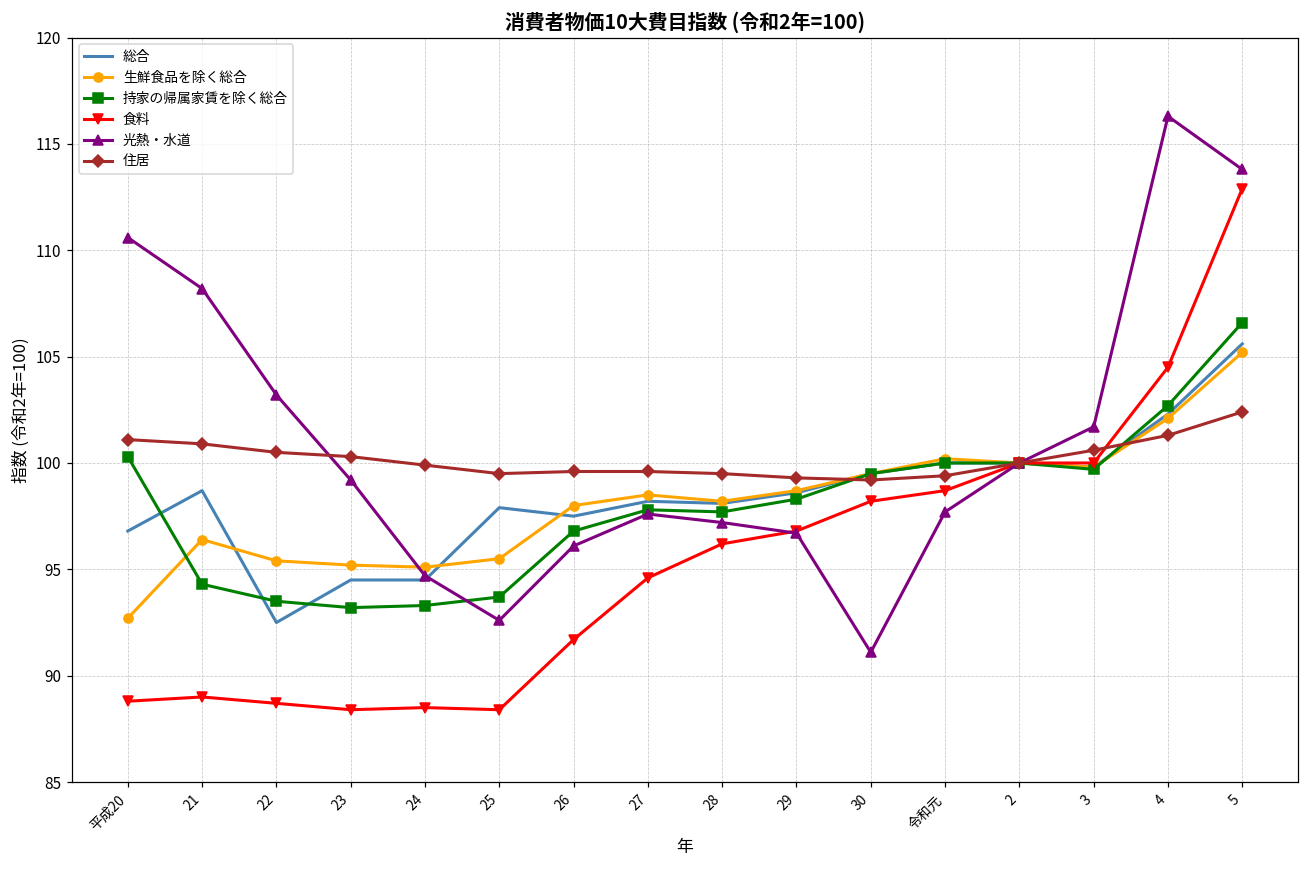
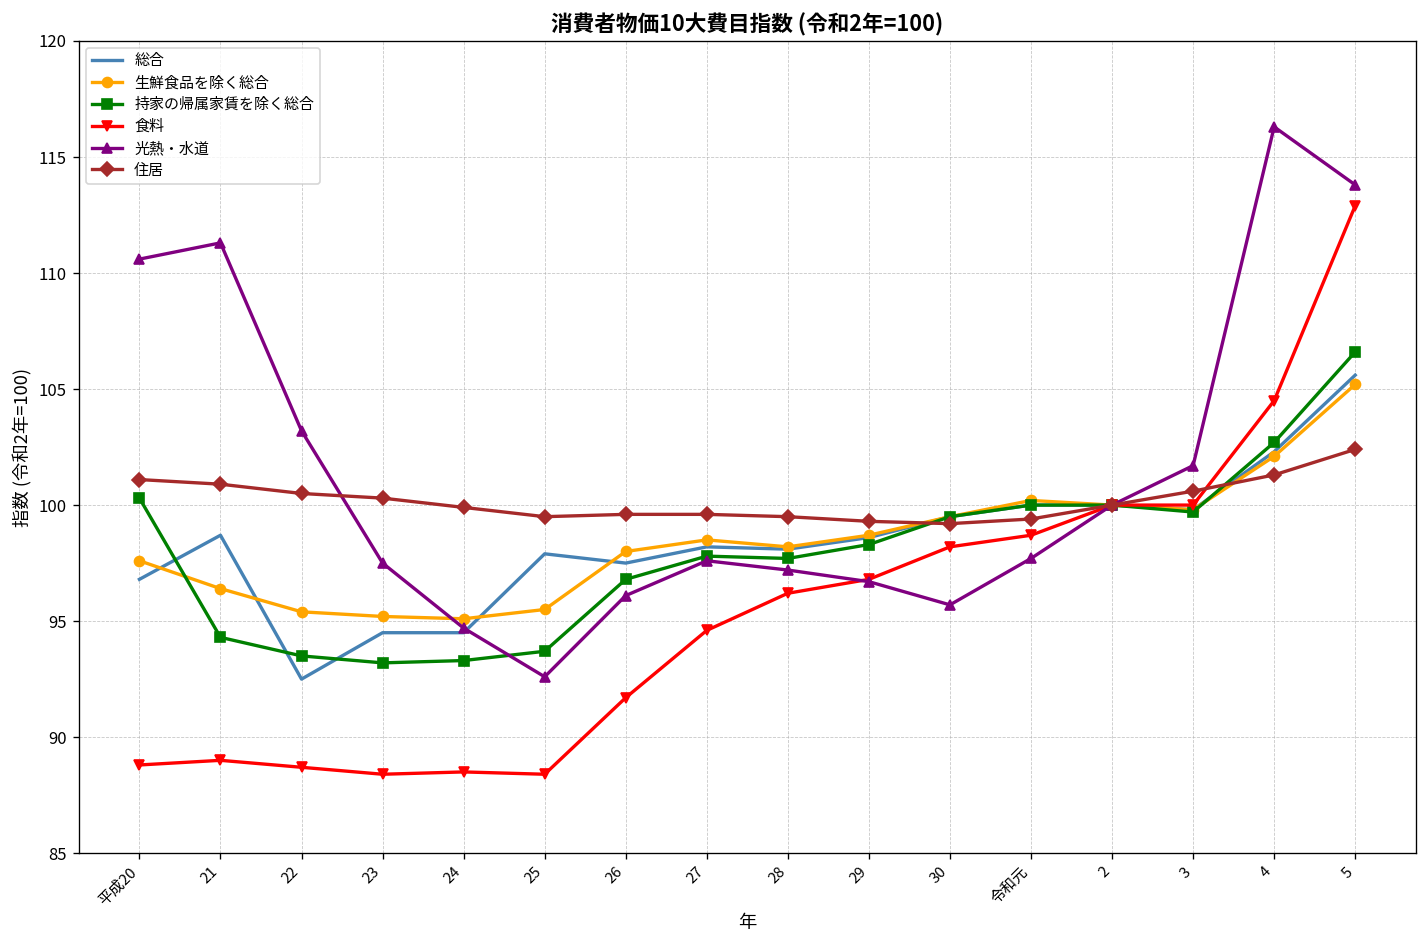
  {
    "総合": {
      "平成20": 96.8,
      "21": 98.7,
      "22": 92.5,
      "23": 94.5,
      "24": 94.5,
      "25": 97.9,
      "26": 97.5,
      "27": 98.2,
      "4": 102.3,
      "5": 105.6
    },
    "生鮮食品を除く総合": {
-     "平成20": 92.7,
+     "平成20": 97.6,
      "21": 96.4,
      "22": 95.4,
      "23": 95.2,
      "24": 95.1,
      "25": 95.5,
      "26": 98.0,
      "27": 98.5,
      "令和元": 100.2,
      "4": 102.1,
      "5": 105.2
    },
    "持家の帰属家賃を除く総合": {
      "平成20": 100.3,
      "21": 94.3,
      "22": 93.5,
      "23": 93.2,
      "24": 93.3,
      "25": 93.7,
      "26": 96.8,
      "27": 97.8,
      "28": 97.7,
      "29": 98.3,
      "4": 102.7,
      "5": 106.6
    },
    "食料": {
      "平成20": 88.8,
      "21": 89.0,
      "22": 88.7,
      "23": 88.4,
      "24": 88.5,
      "25": 88.4,
      "26": 91.7,
      "27": 94.6,
      "28": 96.2,
      "30": 98.2,
      "令和元": 98.7,
      "3": 100.0,
      "4": 104.5,
      "5": 112.9
    },
    "光熱・水道": {
      "平成20": 110.6,
-     "21": 108.2,
+     "21": 111.3,
      "22": 103.2,
-     "23": 99.2,
+     "23": 97.5,
      "24": 94.7,
      "25": 92.6,
      "26": 96.1,
      "27": 97.6,
      "28": 97.2,
-     "30": 91.1,
+     "30": 95.7,
      "令和元": 97.7,
      "3": 101.7,
      "4": 116.3,
      "5": 113.8
    },
    "住居": {
      "平成20": 101.1,
      "21": 100.9,
      "22": 100.5,
      "23": 100.3,
      "24": 99.9,
      "25": 99.5,
      "26": 99.6,
      "27": 99.6,
      "28": 99.5,
      "29": 99.3,
      "30": 99.2,
      "令和元": 99.4,
      "3": 100.6,
      "4": 101.3,
      "5": 102.4
    }
  }
